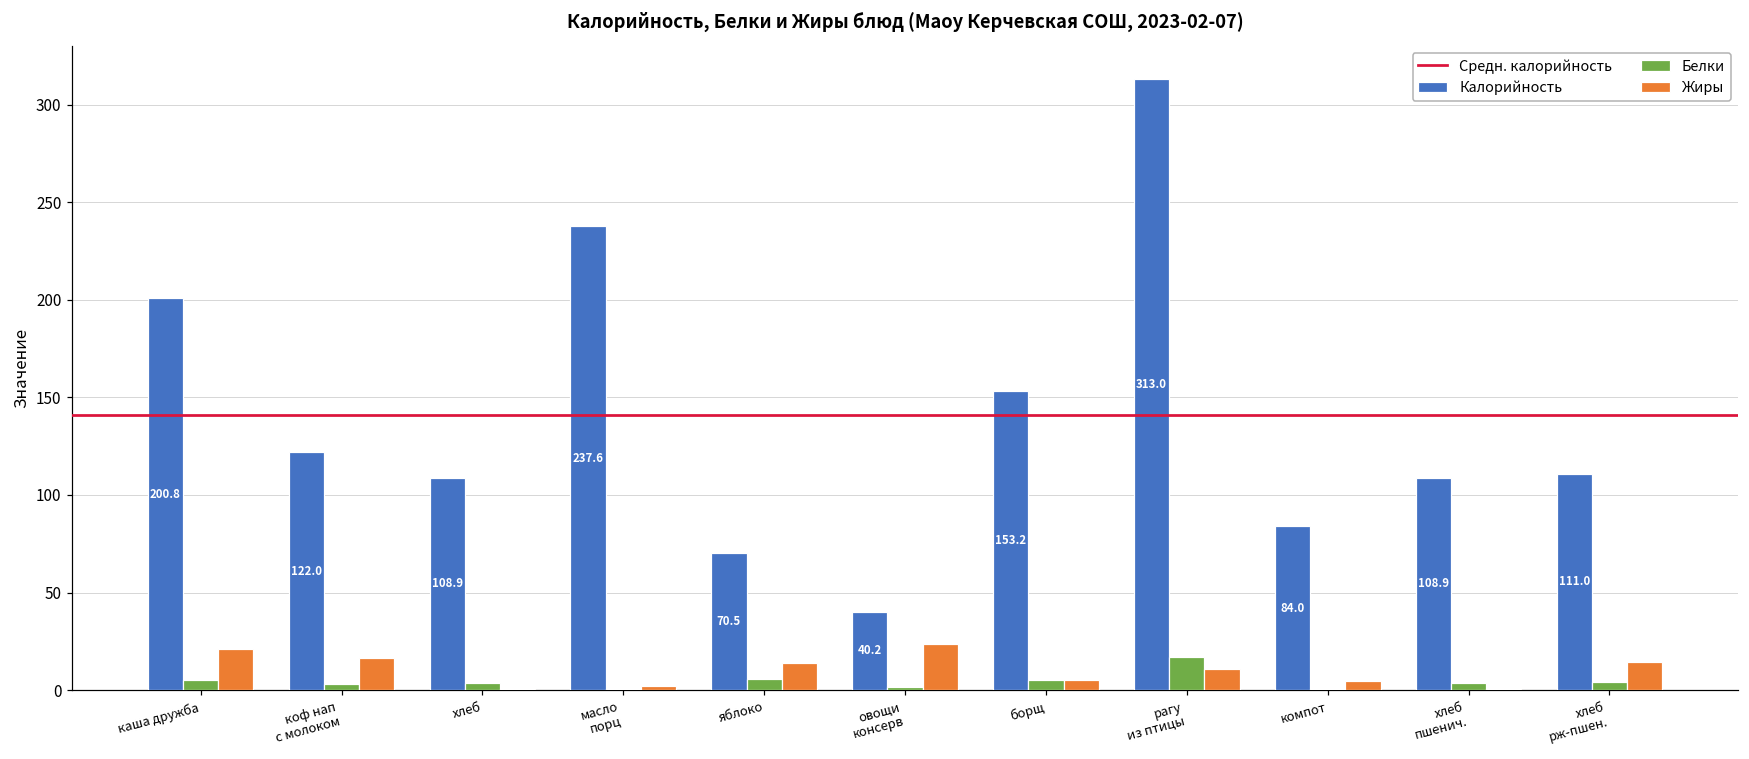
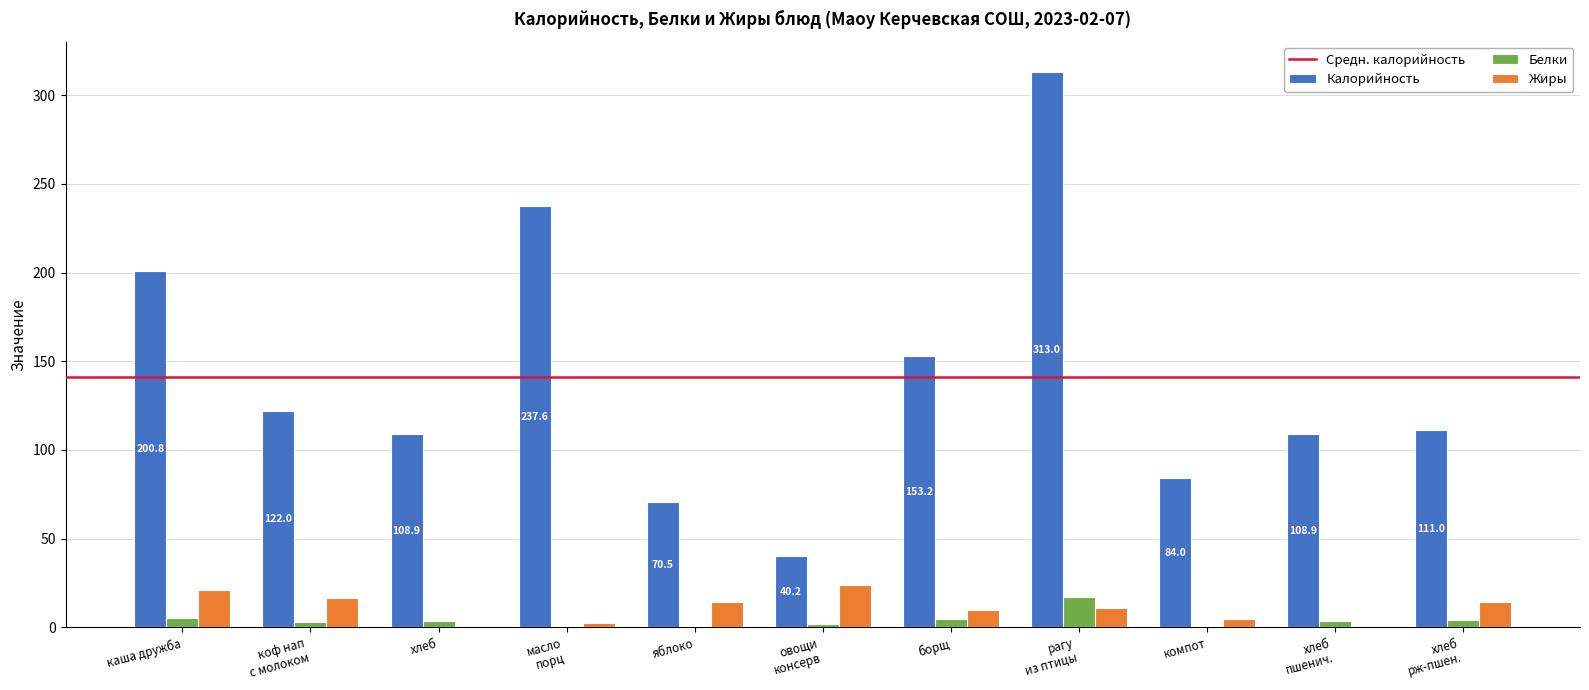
  {
    "Калорийность": {
      "каша дружба": 200.8,
      "коф нап с молоком": 122.0,
      "хлеб": 108.9,
      "масло порц": 237.6,
      "яблоко": 70.5,
      "овощи консерв": 40.2,
      "борщ": 153.2,
      "рагу из птицы": 313.0,
      "компот": 84.0,
      "хлеб пшенич.": 108.9,
      "хлеб рж-пшен.": 111.0
    },
    "Белки": {
      "каша дружба": 5,
      "коф нап с молоком": 3,
      "хлеб": 4,
-     "яблоко": 6,
+     "яблоко": 1,
      "овощи консерв": 2,
      "борщ": 5,
      "рагу из птицы": 17,
      "хлеб пшенич.": 4,
      "хлеб рж-пшен.": 4
    },
    "Жиры": {
      "каша дружба": 21,
      "коф нап с молоком": 17,
      "масло порц": 2,
      "яблоко": 14,
      "овощи консерв": 24,
-     "борщ": 5,
+     "борщ": 10,
      "рагу из птицы": 11,
      "компот": 5,
      "хлеб рж-пшен.": 14
    }
  }
